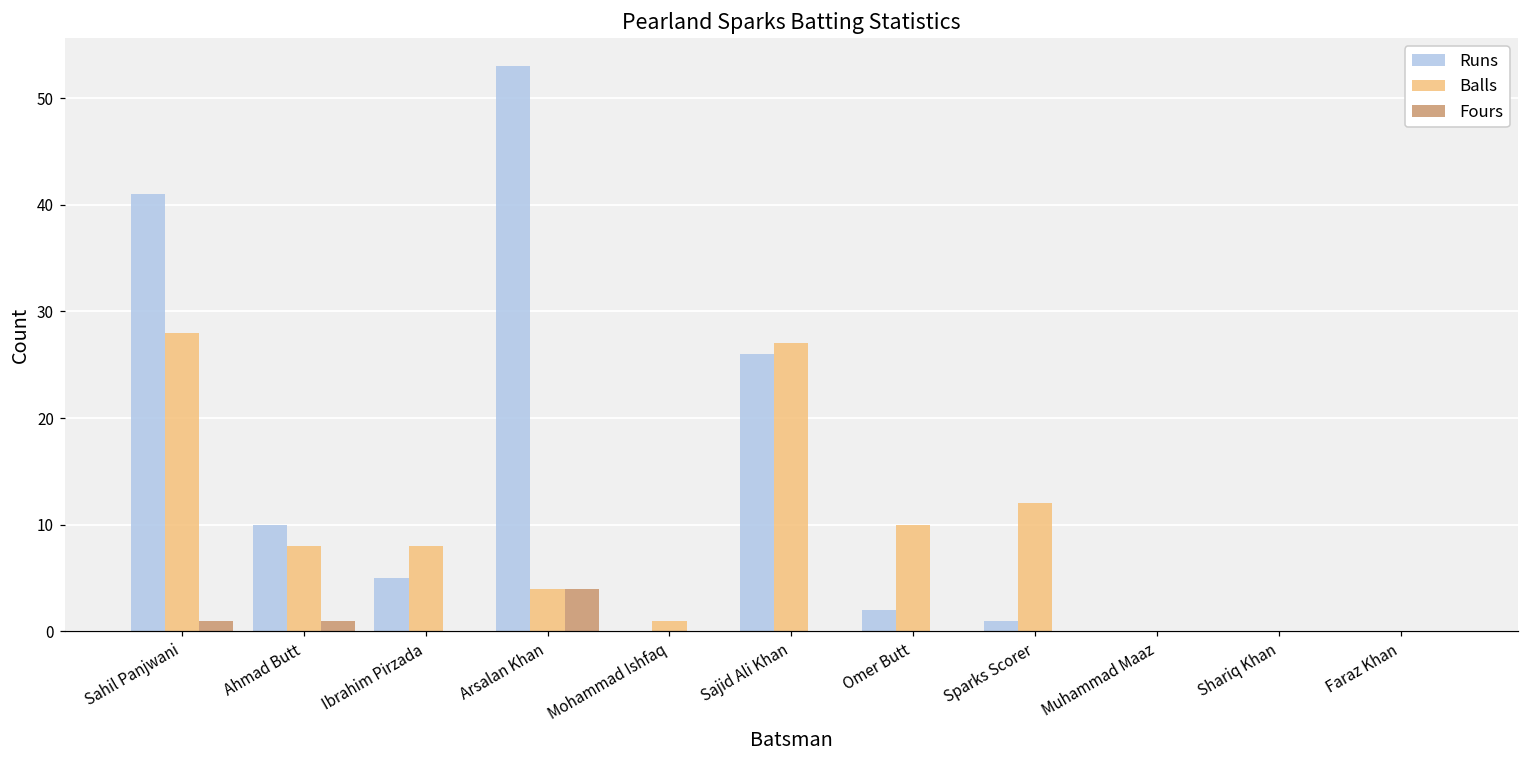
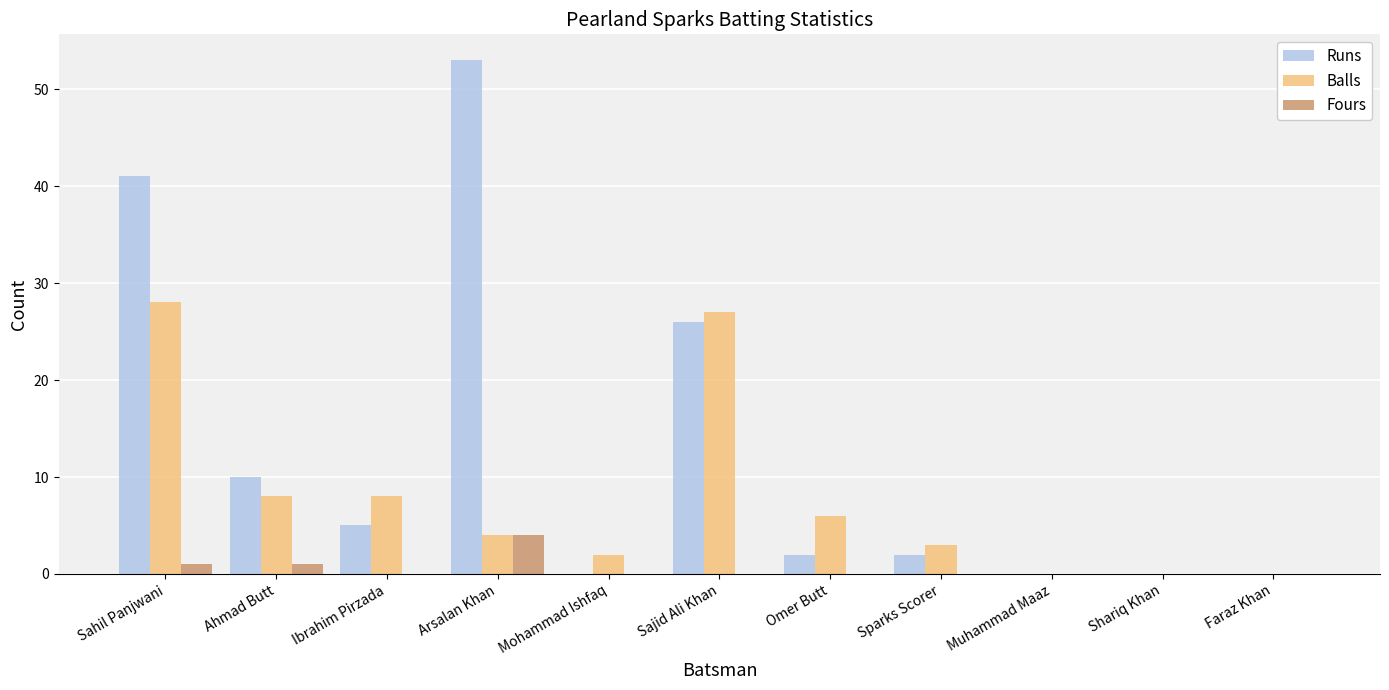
  {
    "Runs": {
      "Sahil Panjwani": 41,
      "Ahmad Butt": 10,
      "Ibrahim Pirzada": 5,
      "Arsalan Khan": 53,
      "Mohammad Ishfaq": 0,
      "Sajid Ali Khan": 26,
      "Omer Butt": 2,
-     "Sparks Scorer": 1,
+     "Sparks Scorer": 2,
      "Muhammad Maaz": 0,
      "Shariq Khan": 0,
      "Faraz Khan": 0
    },
    "Balls": {
      "Sahil Panjwani": 28,
      "Ahmad Butt": 8,
      "Ibrahim Pirzada": 8,
      "Arsalan Khan": 4,
-     "Mohammad Ishfaq": 1,
+     "Mohammad Ishfaq": 2,
      "Sajid Ali Khan": 27,
-     "Omer Butt": 10,
-     "Sparks Scorer": 12,
+     "Omer Butt": 6,
+     "Sparks Scorer": 3,
      "Muhammad Maaz": 0,
      "Shariq Khan": 0,
      "Faraz Khan": 0
    },
    "Fours": {
      "Sahil Panjwani": 1,
      "Ahmad Butt": 1,
      "Ibrahim Pirzada": 0,
      "Arsalan Khan": 4,
      "Mohammad Ishfaq": 0,
      "Sajid Ali Khan": 0,
      "Omer Butt": 0,
      "Sparks Scorer": 0,
      "Muhammad Maaz": 0,
      "Shariq Khan": 0,
      "Faraz Khan": 0
    }
  }
